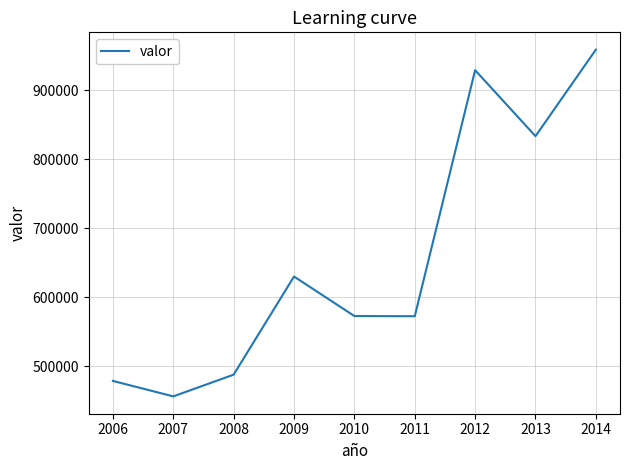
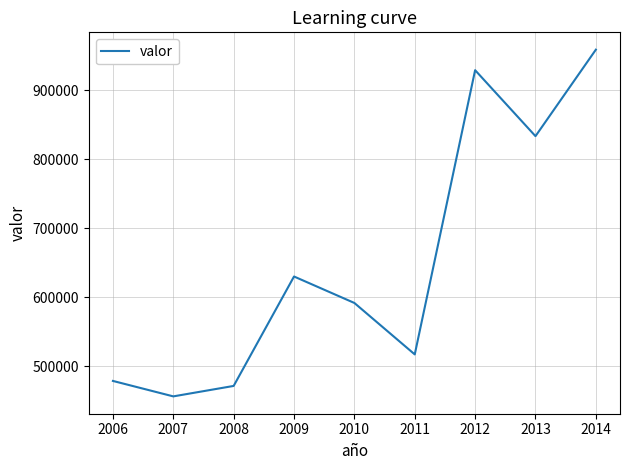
  {
    "2006": 480000,
    "2007": 460000,
-   "2008": 490000,
+   "2008": 470000,
    "2009": 630000,
-   "2010": 570000,
-   "2011": 570000,
+   "2010": 590000,
+   "2011": 520000,
    "2012": 930000,
    "2013": 830000,
    "2014": 960000
  }
